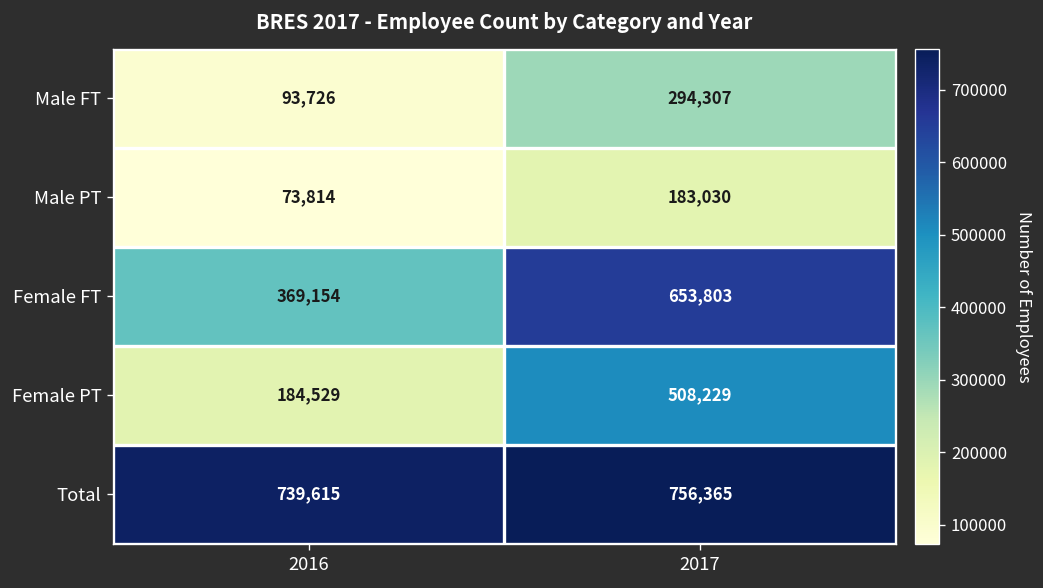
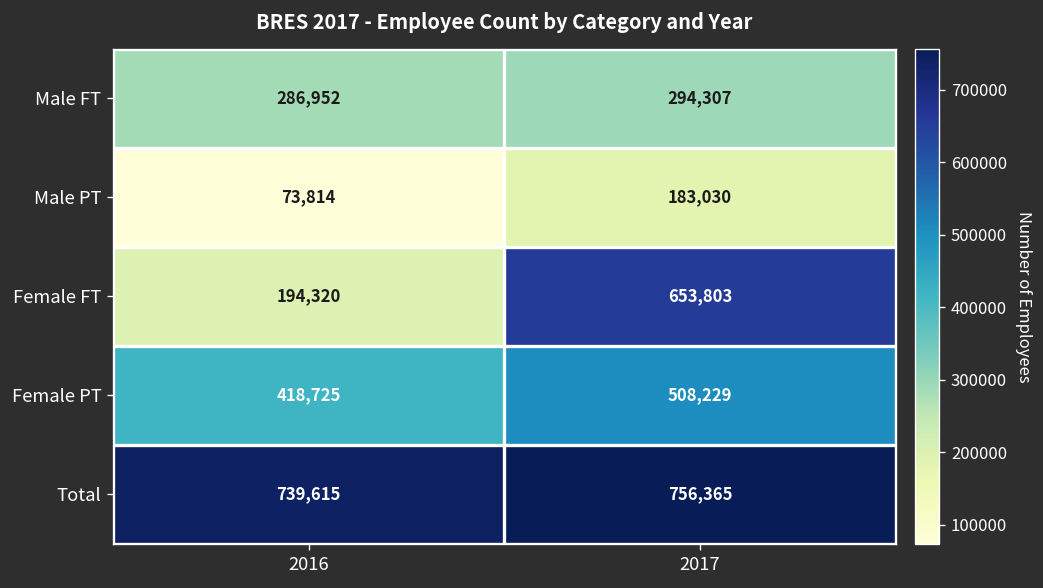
  {
    "Male FT": {
-     "2016": "93,726",
+     "2016": "286,952",
      "2017": "294,307"
    },
    "Male PT": {
      "2016": "73,814",
      "2017": "183,030"
    },
    "Female FT": {
-     "2016": "369,154",
+     "2016": "194,320",
      "2017": "653,803"
    },
    "Female PT": {
-     "2016": "184,529",
+     "2016": "418,725",
      "2017": "508,229"
    },
    "Total": {
      "2016": "739,615",
      "2017": "756,365"
    }
  }
